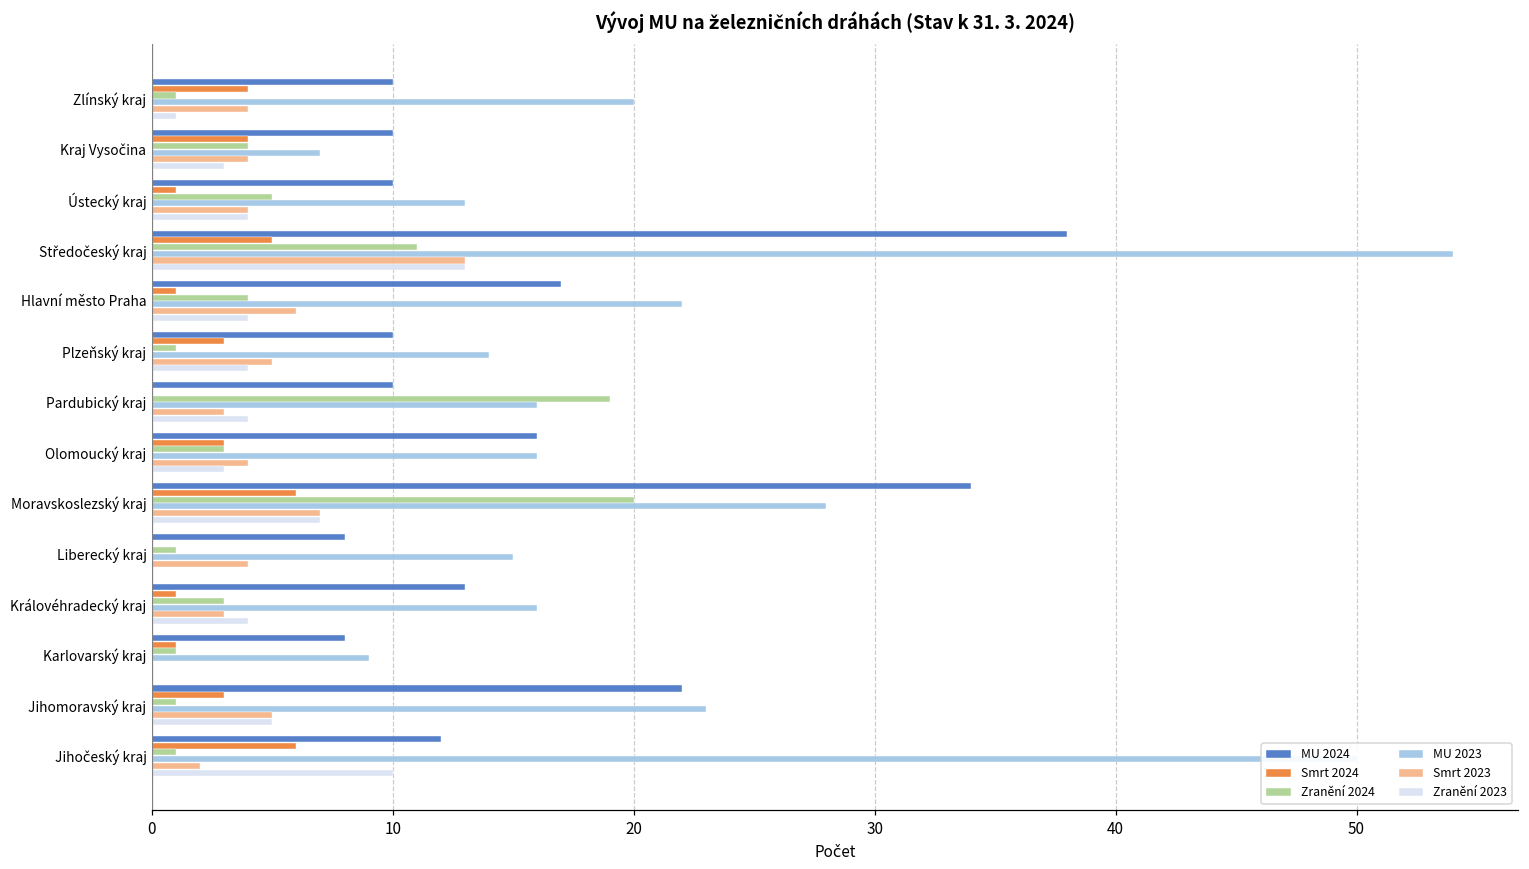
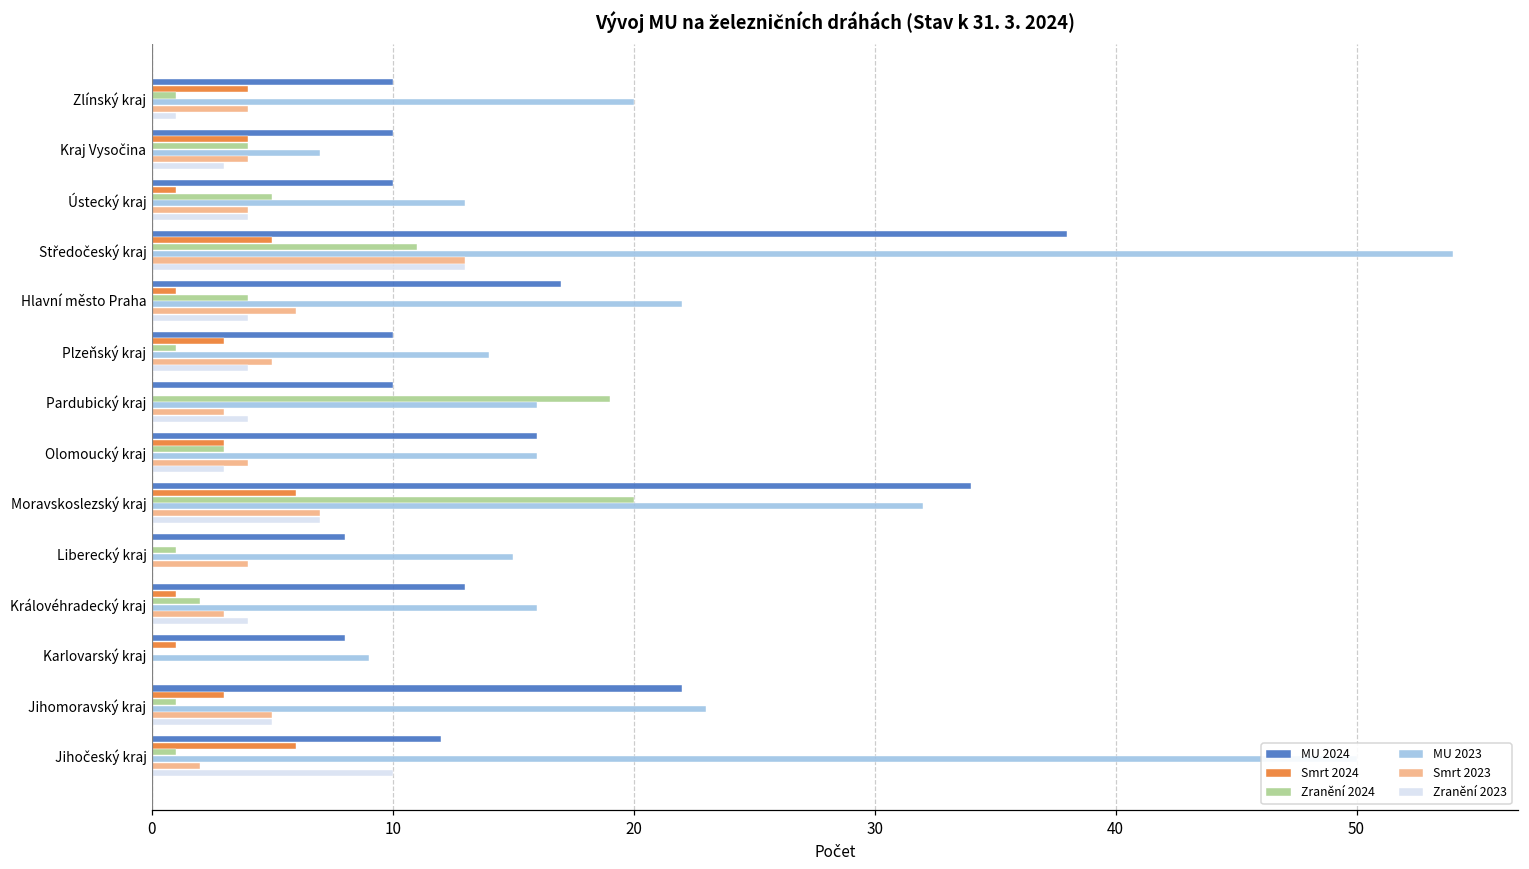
  {
    "MU 2024": {
      "Zlínský kraj": 10,
      "Kraj Vysočina": 10,
      "Ústecký kraj": 10,
      "Středočeský kraj": 38,
      "Hlavní město Praha": 17,
      "Plzeňský kraj": 10,
      "Pardubický kraj": 10,
      "Olomoucký kraj": 16,
      "Moravskoslezský kraj": 34,
      "Liberecký kraj": 8,
      "Královéhradecký kraj": 13,
      "Karlovarský kraj": 8,
      "Jihomoravský kraj": 22,
      "Jihočeský kraj": 12
    },
    "Smrt 2024": {
      "Zlínský kraj": 4,
      "Kraj Vysočina": 4,
      "Ústecký kraj": 1,
      "Středočeský kraj": 5,
      "Hlavní město Praha": 1,
      "Plzeňský kraj": 3,
      "Pardubický kraj": 0,
      "Olomoucký kraj": 3,
      "Moravskoslezský kraj": 6,
      "Liberecký kraj": 0,
      "Královéhradecký kraj": 1,
      "Karlovarský kraj": 1,
      "Jihomoravský kraj": 3,
      "Jihočeský kraj": 6
    },
    "Zranění 2024": {
      "Zlínský kraj": 1,
      "Kraj Vysočina": 4,
      "Ústecký kraj": 5,
      "Středočeský kraj": 11,
      "Hlavní město Praha": 4,
      "Plzeňský kraj": 1,
      "Pardubický kraj": 19,
      "Olomoucký kraj": 3,
      "Moravskoslezský kraj": 20,
      "Liberecký kraj": 1,
-     "Královéhradecký kraj": 3,
-     "Karlovarský kraj": 1,
+     "Královéhradecký kraj": 2,
+     "Karlovarský kraj": 0,
      "Jihomoravský kraj": 1,
      "Jihočeský kraj": 1
    },
    "MU 2023": {
      "Zlínský kraj": 20,
      "Kraj Vysočina": 7,
      "Ústecký kraj": 13,
      "Středočeský kraj": 54,
      "Hlavní město Praha": 22,
      "Plzeňský kraj": 14,
      "Pardubický kraj": 16,
      "Olomoucký kraj": 16,
-     "Moravskoslezský kraj": 28,
+     "Moravskoslezský kraj": 32,
      "Liberecký kraj": 15,
      "Královéhradecký kraj": 16,
      "Karlovarský kraj": 9,
      "Jihomoravský kraj": 23
    },
    "Smrt 2023": {
      "Zlínský kraj": 4,
      "Kraj Vysočina": 4,
      "Ústecký kraj": 4,
      "Středočeský kraj": 13,
      "Hlavní město Praha": 6,
      "Plzeňský kraj": 5,
      "Pardubický kraj": 3,
      "Olomoucký kraj": 4,
      "Moravskoslezský kraj": 7,
      "Liberecký kraj": 4,
      "Královéhradecký kraj": 3,
      "Karlovarský kraj": 0,
      "Jihomoravský kraj": 5,
      "Jihočeský kraj": 2
    },
    "Zranění 2023": {
      "Zlínský kraj": 1,
      "Kraj Vysočina": 3,
      "Ústecký kraj": 4,
      "Středočeský kraj": 13,
      "Hlavní město Praha": 4,
      "Plzeňský kraj": 4,
      "Pardubický kraj": 4,
      "Olomoucký kraj": 3,
      "Moravskoslezský kraj": 7,
      "Liberecký kraj": 0,
      "Královéhradecký kraj": 4,
      "Karlovarský kraj": 0,
      "Jihomoravský kraj": 5,
      "Jihočeský kraj": 10
    }
  }
